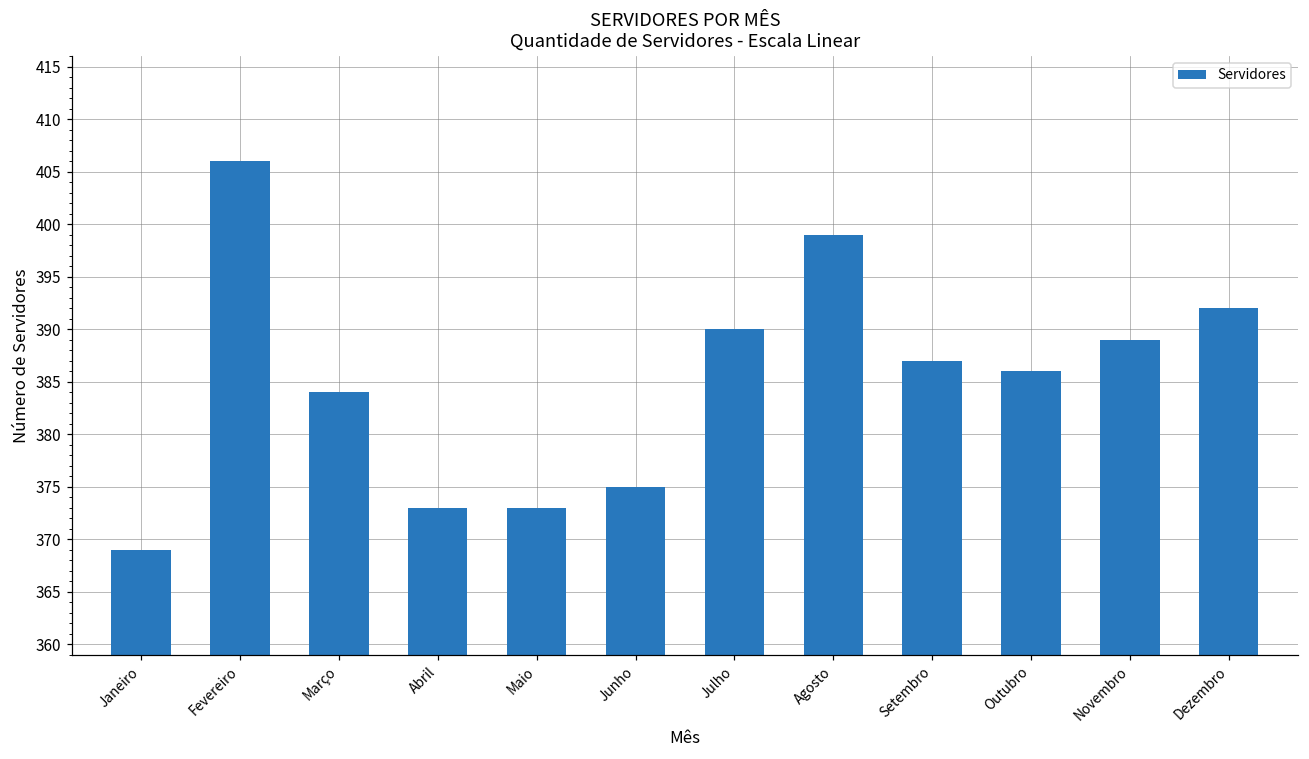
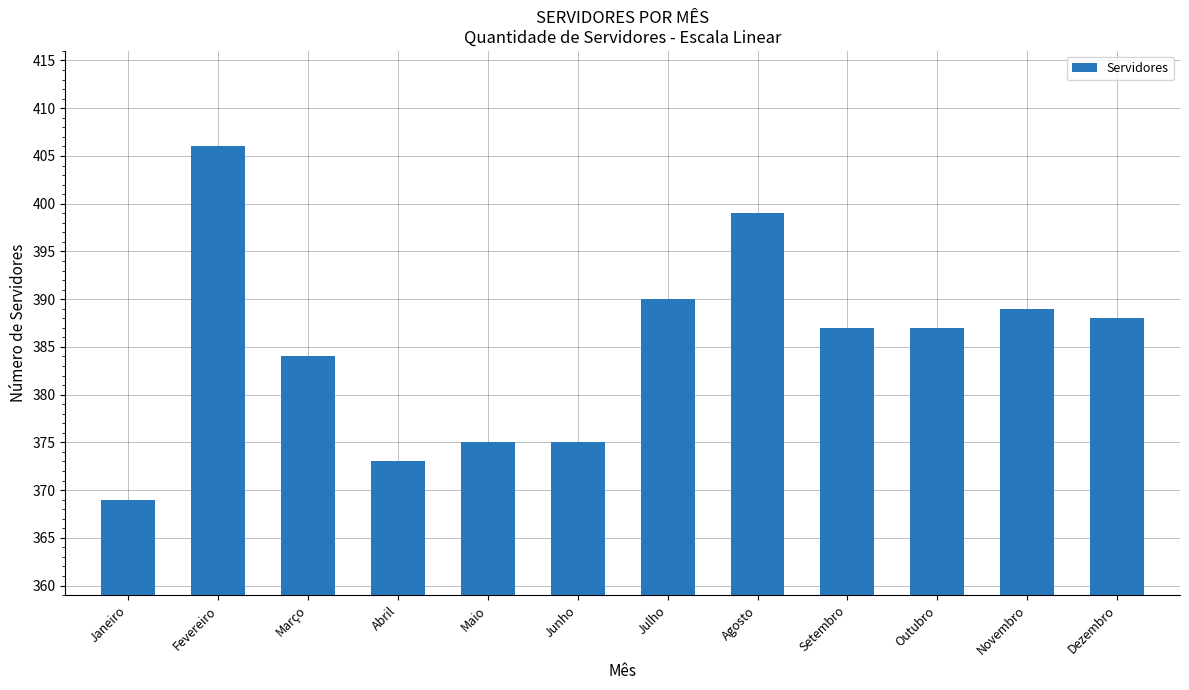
  {
    "Janeiro": 369,
    "Fevereiro": 406,
    "Março": 384,
    "Abril": 373,
-   "Maio": 373,
+   "Maio": 375,
    "Junho": 375,
    "Julho": 390,
    "Agosto": 399,
    "Setembro": 387,
-   "Outubro": 386,
+   "Outubro": 387,
    "Novembro": 389,
-   "Dezembro": 392
+   "Dezembro": 388
  }
